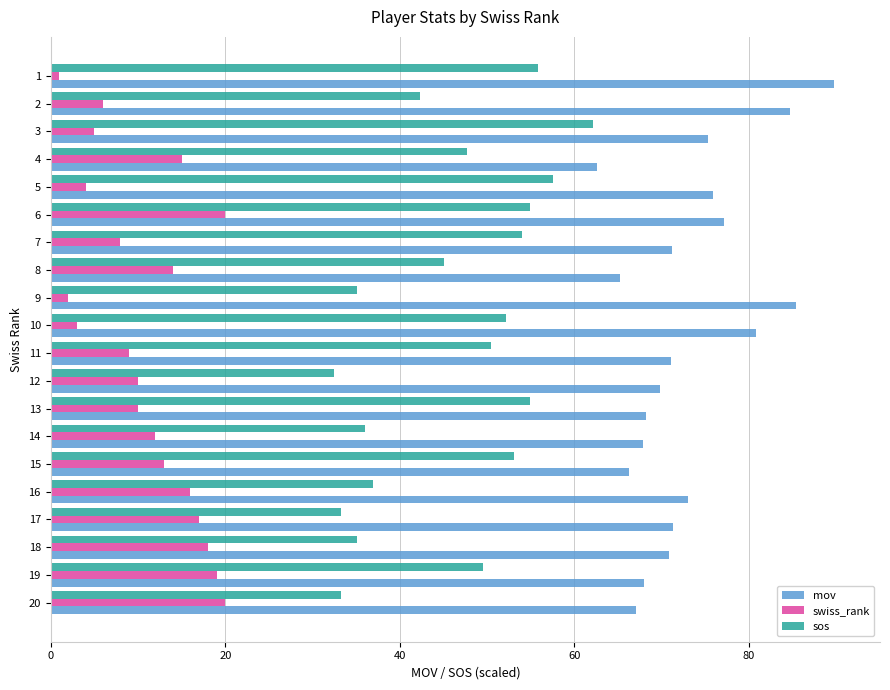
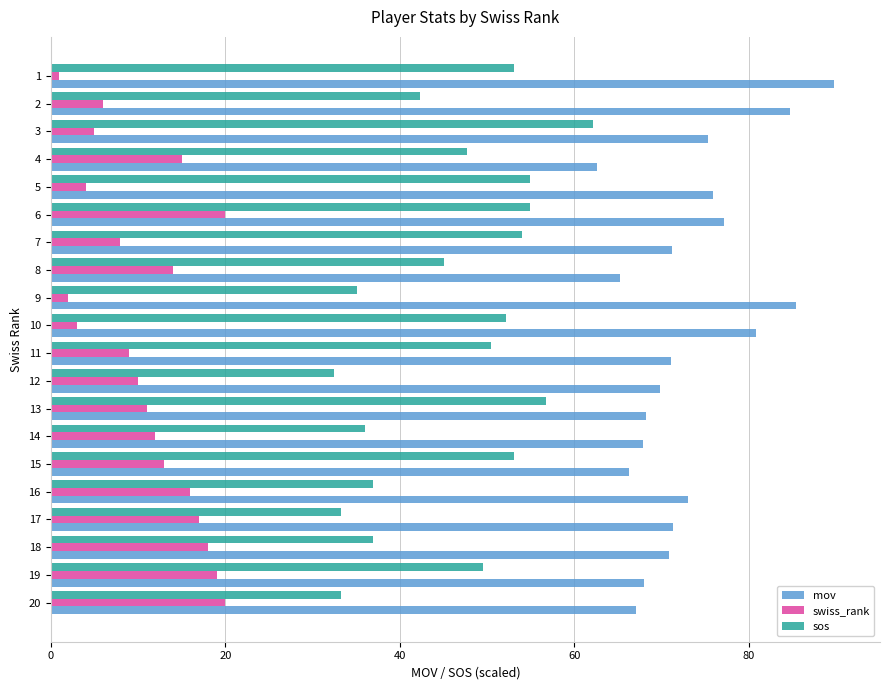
  {
    "mov": {
      "1": 90,
      "2": 85,
      "3": 75,
      "4": 63,
      "5": 76,
      "6": 77,
      "7": 71,
      "8": 65,
      "9": 85,
      "10": 81,
      "11": 71,
      "12": 70,
      "13": 68,
      "14": 68,
      "15": 66,
      "16": 73,
      "17": 71,
      "18": 71,
      "19": 68,
      "20": 67
    },
    "swiss_rank": {
      "1": 1,
      "2": 6,
      "3": 5,
      "4": 15,
      "5": 4,
      "6": 20,
      "7": 8,
      "8": 14,
      "9": 2,
      "10": 3,
      "11": 9,
      "12": 10,
-     "13": 10,
+     "13": 11,
      "14": 12,
      "15": 13,
      "16": 16,
      "17": 17,
      "18": 18,
      "19": 19,
      "20": 20
    },
    "sos": {
-     "1": 56,
+     "1": 53,
      "2": 42,
      "3": 62,
      "4": 48,
-     "5": 58,
+     "5": 55,
      "6": 55,
      "7": 54,
      "8": 45,
      "9": 35,
      "10": 52,
      "11": 50,
      "12": 32,
-     "13": 55,
+     "13": 57,
      "14": 36,
      "15": 53,
      "16": 37,
      "17": 33,
-     "18": 35,
+     "18": 37,
      "19": 50,
      "20": 33
    }
  }
